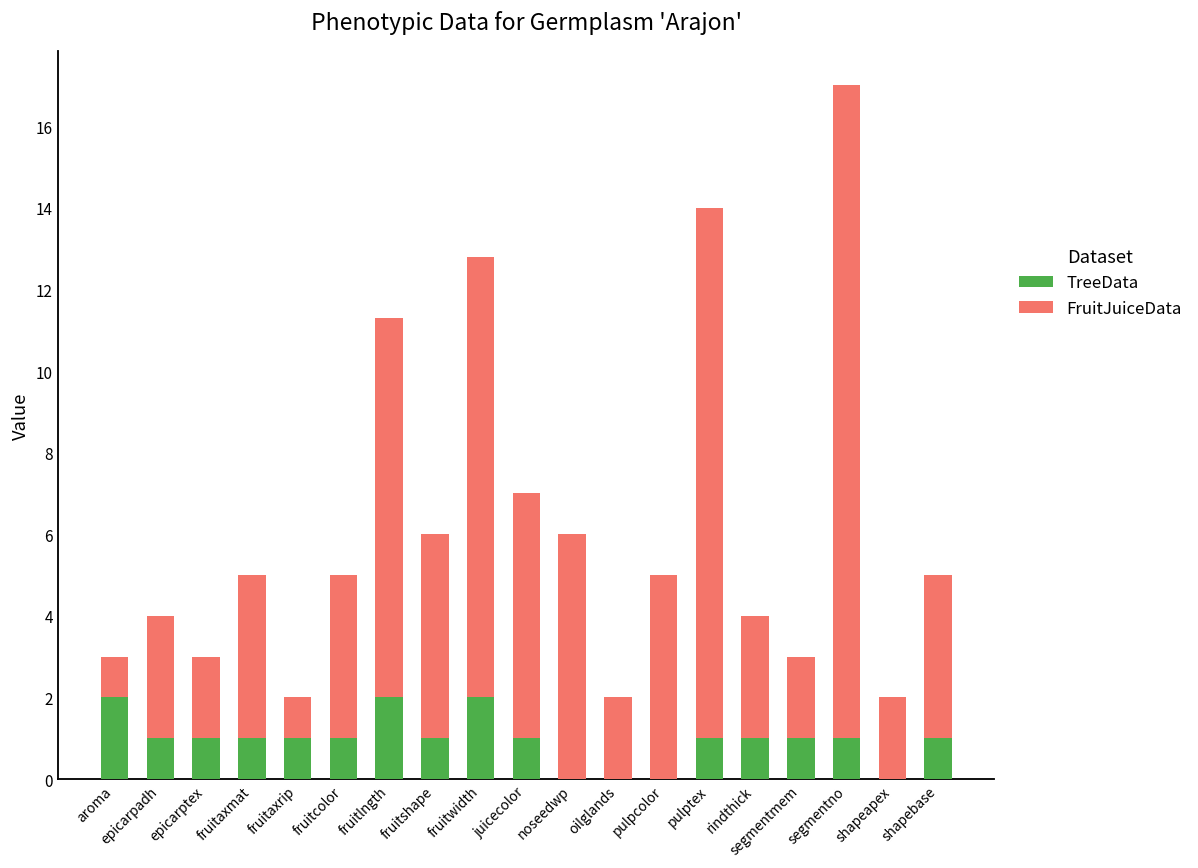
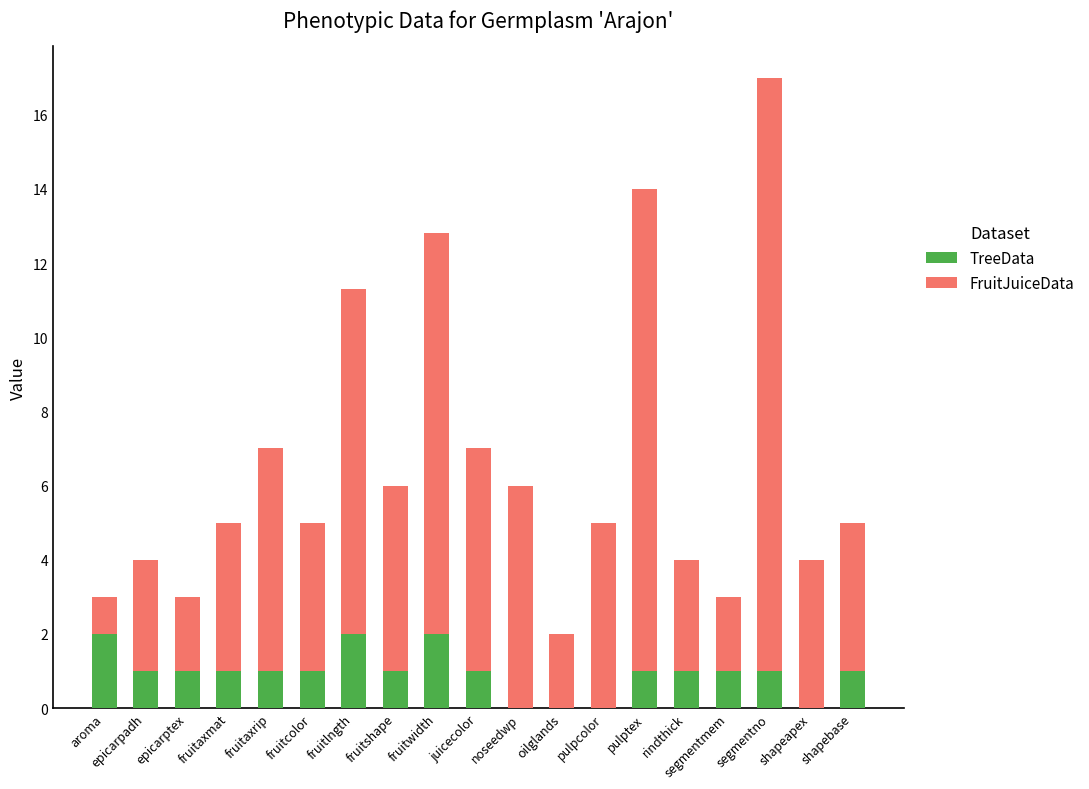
  {
    "TreeData": {
      "aroma": 2,
      "epicarpadh": 1,
      "epicarptex": 1,
      "fruitaxmat": 1,
      "fruitaxrip": 1,
      "fruitcolor": 1,
      "fruitlngth": 2,
      "fruitshape": 1,
      "fruitwidth": 2,
      "juicecolor": 1,
      "noseedwp": 0,
      "oilglands": 0,
      "pulpcolor": 0,
      "pulptex": 1,
      "rindthick": 1,
      "segmentmem": 1,
      "segmentno": 1,
      "shapeapex": 0,
      "shapebase": 1
    },
    "FruitJuiceData": {
      "aroma": 1,
      "epicarpadh": 3,
      "epicarptex": 2,
      "fruitaxmat": 4,
-     "fruitaxrip": 1,
+     "fruitaxrip": 6,
      "fruitcolor": 4,
      "fruitlngth": 9.3,
      "fruitshape": 5,
      "fruitwidth": 10.8,
      "juicecolor": 6,
      "noseedwp": 6,
      "oilglands": 2,
      "pulpcolor": 5,
      "pulptex": 13,
      "rindthick": 3,
      "segmentmem": 2,
      "segmentno": 16,
-     "shapeapex": 2,
+     "shapeapex": 4,
      "shapebase": 4
    }
  }
